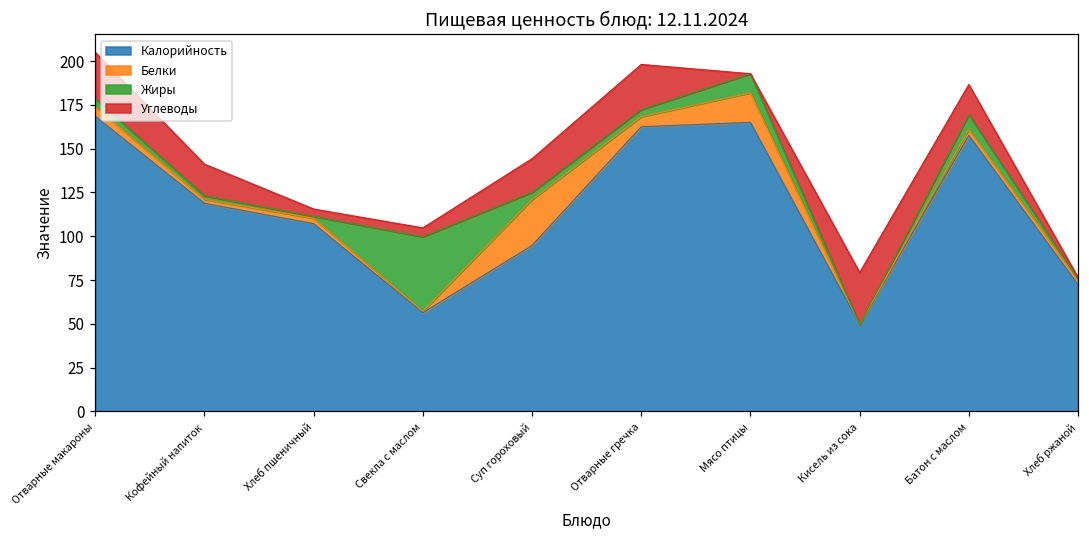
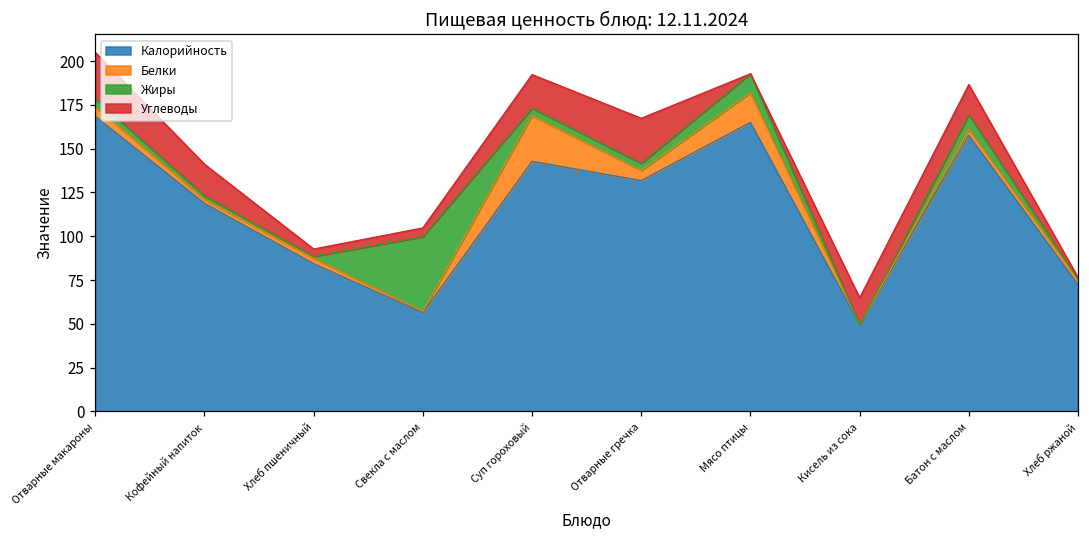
  {
    "Калорийность": {
      "Отварные макароны": 168,
      "Кофейный напиток": 119,
-     "Хлеб пшеничный": 107,
-     "Суп гороховый": 95,
-     "Отварные гречка": 163,
+     "Хлеб пшеничный": 84,
+     "Суп гороховый": 143,
+     "Отварные гречка": 132,
      "Мясо птицы": 165,
      "Батон с маслом": 158,
      "Хлеб ржаной": 72
    },
    "Белки": {
      "Отварные макароны": 6,
      "Кофейный напиток": 2,
      "Суп гороховый": 26,
      "Отварные гречка": 6,
      "Мясо птицы": 17,
      "Батон с маслом": 3
    },
    "Жиры": {
      "Отварные макароны": 5,
      "Кофейный напиток": 2,
      "Свекла с маслом": 43,
      "Суп гороховый": 4,
      "Отварные гречка": 4,
      "Батон с маслом": 8
    },
    "Углеводы": {
      "Отварные макароны": 26,
      "Кофейный напиток": 18,
      "Хлеб пшеничный": 4,
      "Свекла с маслом": 5,
      "Суп гороховый": 19,
      "Отварные гречка": 26,
-     "Кисель из сока": 30,
+     "Кисель из сока": 15,
      "Батон с маслом": 17
    }
  }
